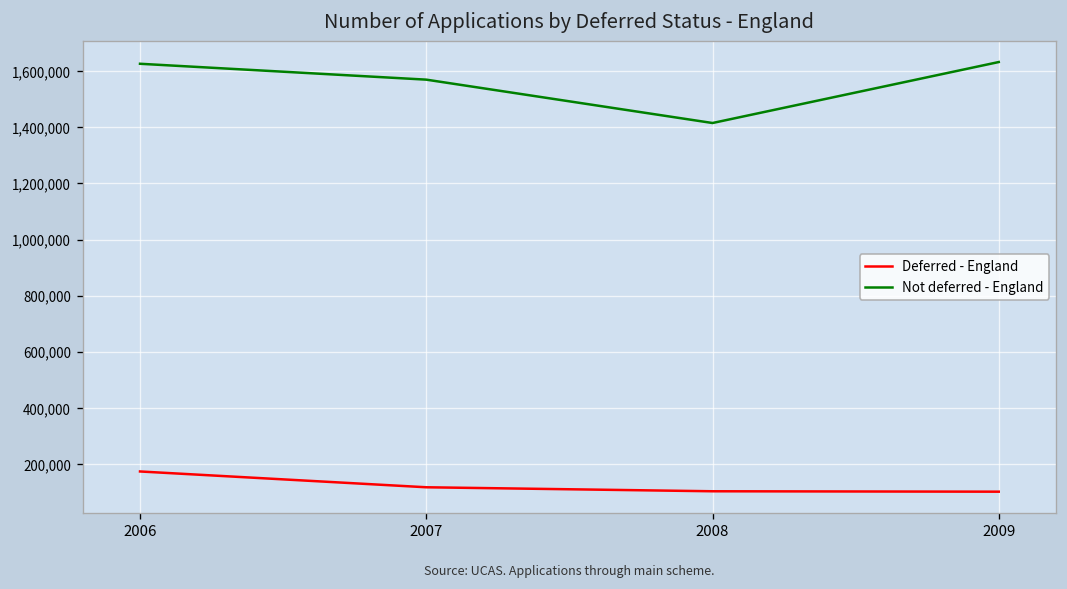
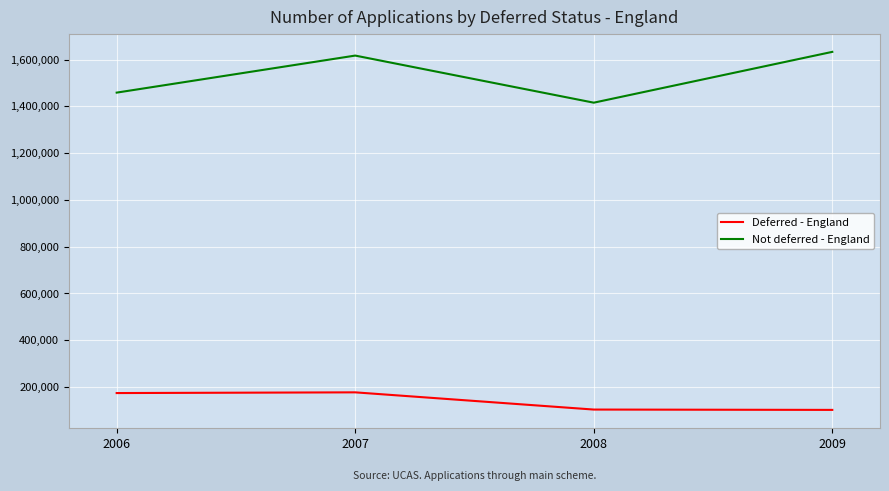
  {
    "Deferred - England": {
      "2006": "170,000",
-     "2007": "120,000",
+     "2007": "180,000",
      "2008": "100,000",
      "2009": "100,000"
    },
    "Not deferred - England": {
-     "2006": "1,630,000",
-     "2007": "1,570,000",
+     "2006": "1,460,000",
+     "2007": "1,620,000",
      "2008": "1,420,000",
      "2009": "1,630,000"
    }
  }
